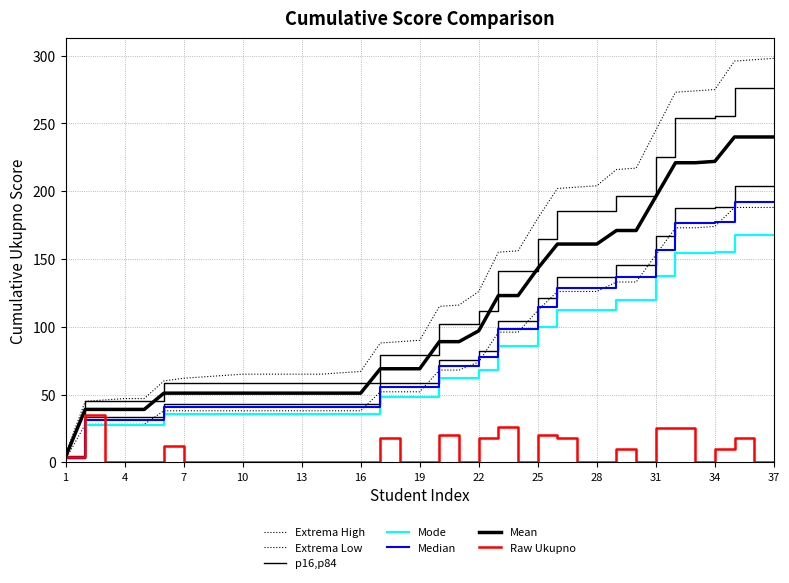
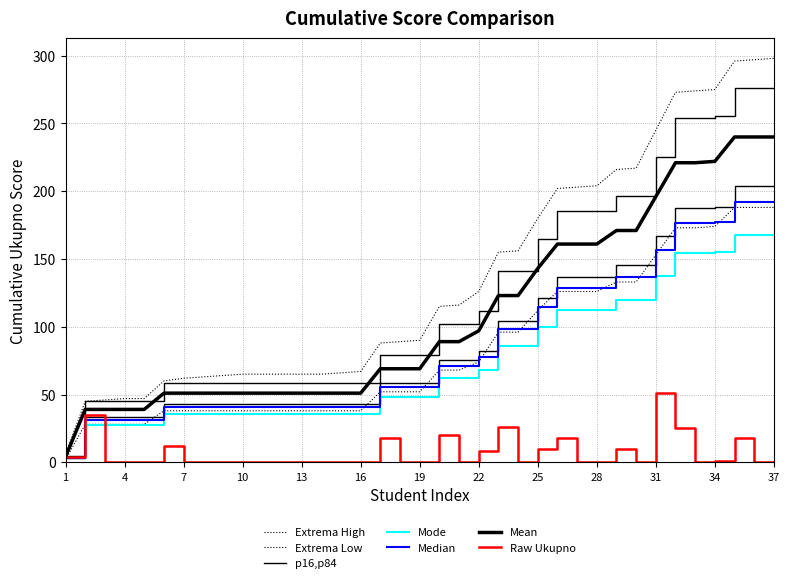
  {
    "Mode": {
      "7": 36,
      "10": 36,
      "13": 36,
      "16": 36,
      "19": 48,
      "22": 68,
      "25": 100,
      "28": 113,
      "31": 137,
      "34": 155,
      "37": 168
    },
    "Median": {
      "4": 31,
      "7": 41,
      "10": 41,
      "13": 41,
      "16": 41,
      "19": 55,
      "22": 78,
      "25": 114,
      "28": 129,
      "31": 157,
      "34": 178,
      "37": 192
    },
    "Raw Ukupno": {
      "4": 0,
      "7": 0,
      "10": 0,
      "13": 0,
      "16": 0,
      "19": 0,
-     "22": 18,
-     "25": 20,
+     "22": 8,
+     "25": 10,
      "28": 0,
-     "31": 25,
-     "34": 10,
+     "31": 51,
+     "34": 1,
      "37": 0
    }
  }
